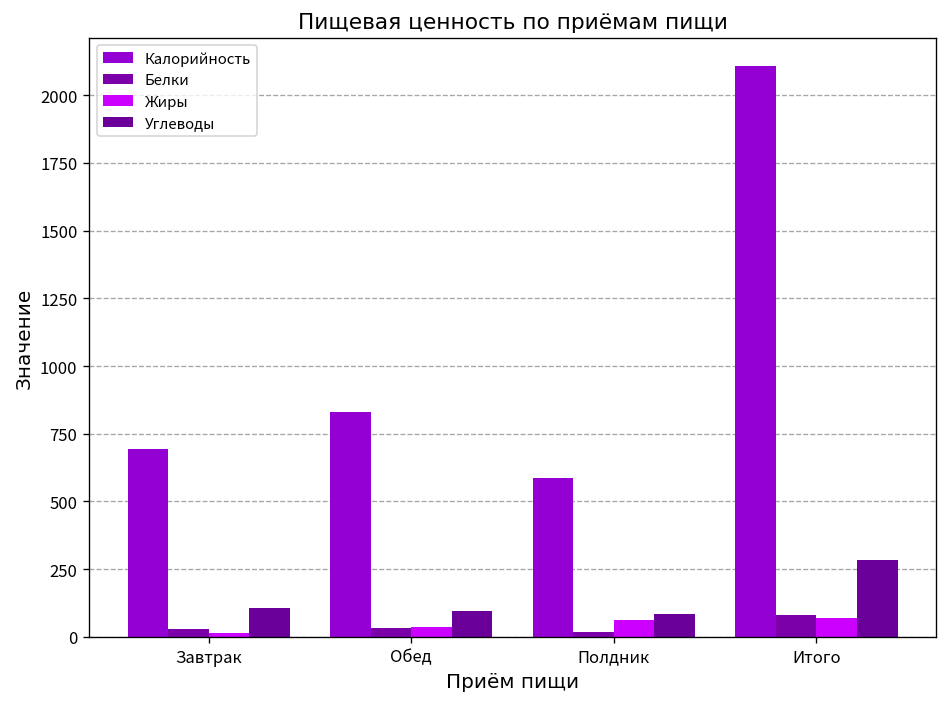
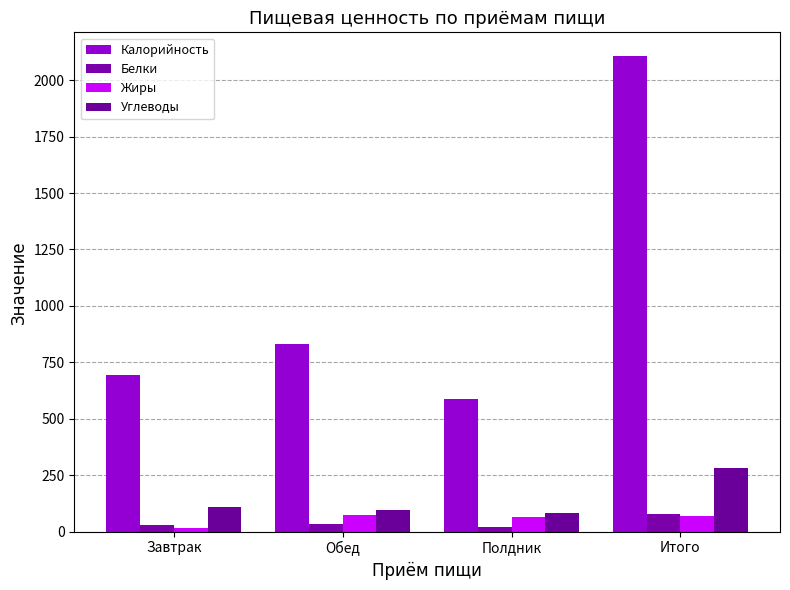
  {
    "Жиры": {
      "Завтрак": 20,
-     "Обед": 40,
+     "Обед": 70,
      "Полдник": 60,
      "Итого": 70
    }
  }
